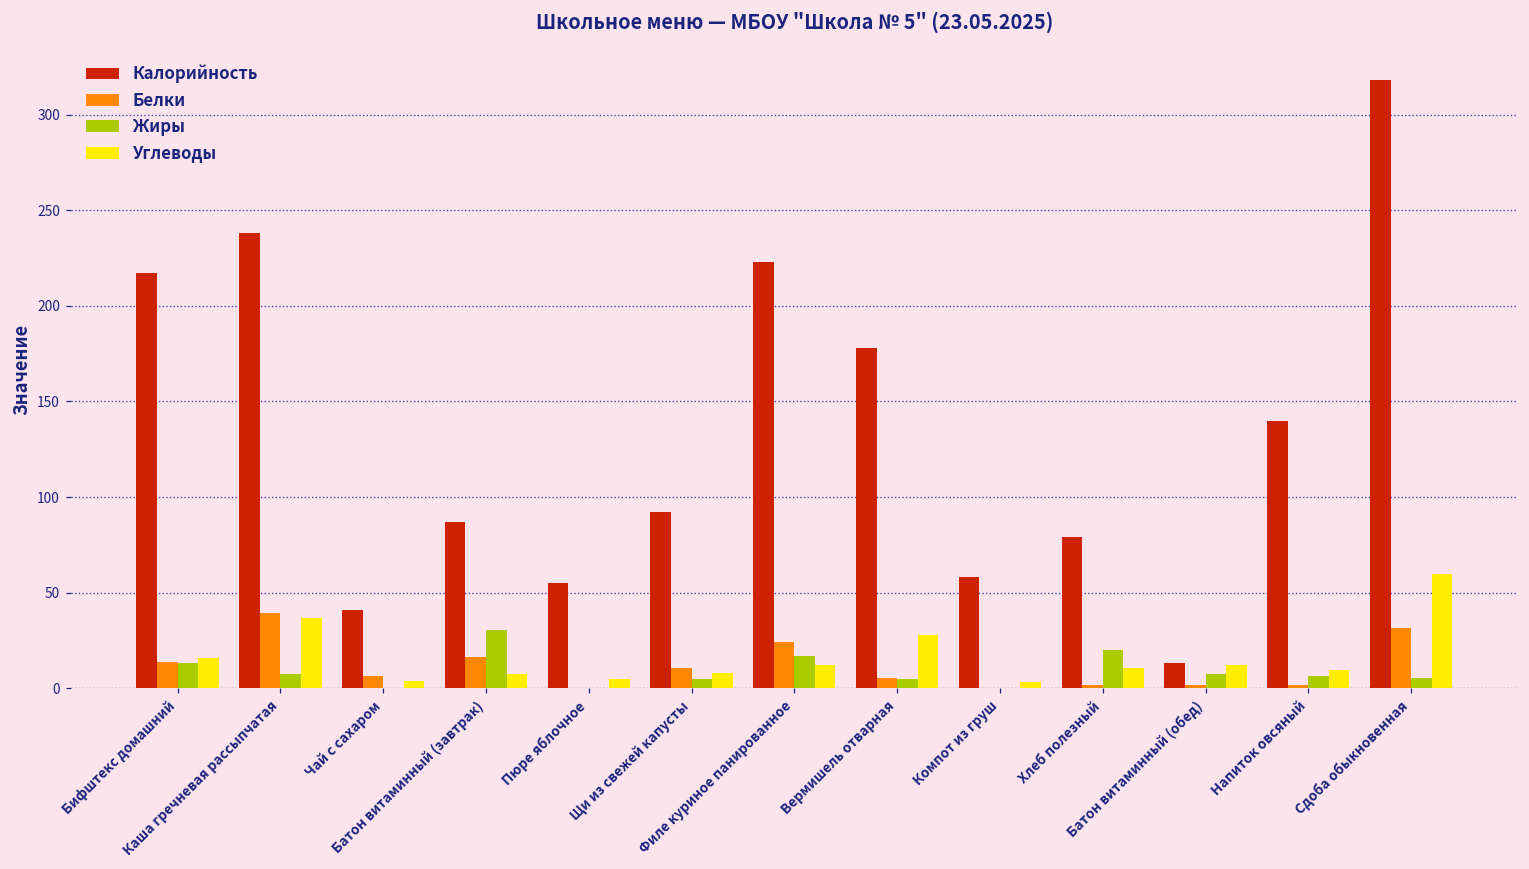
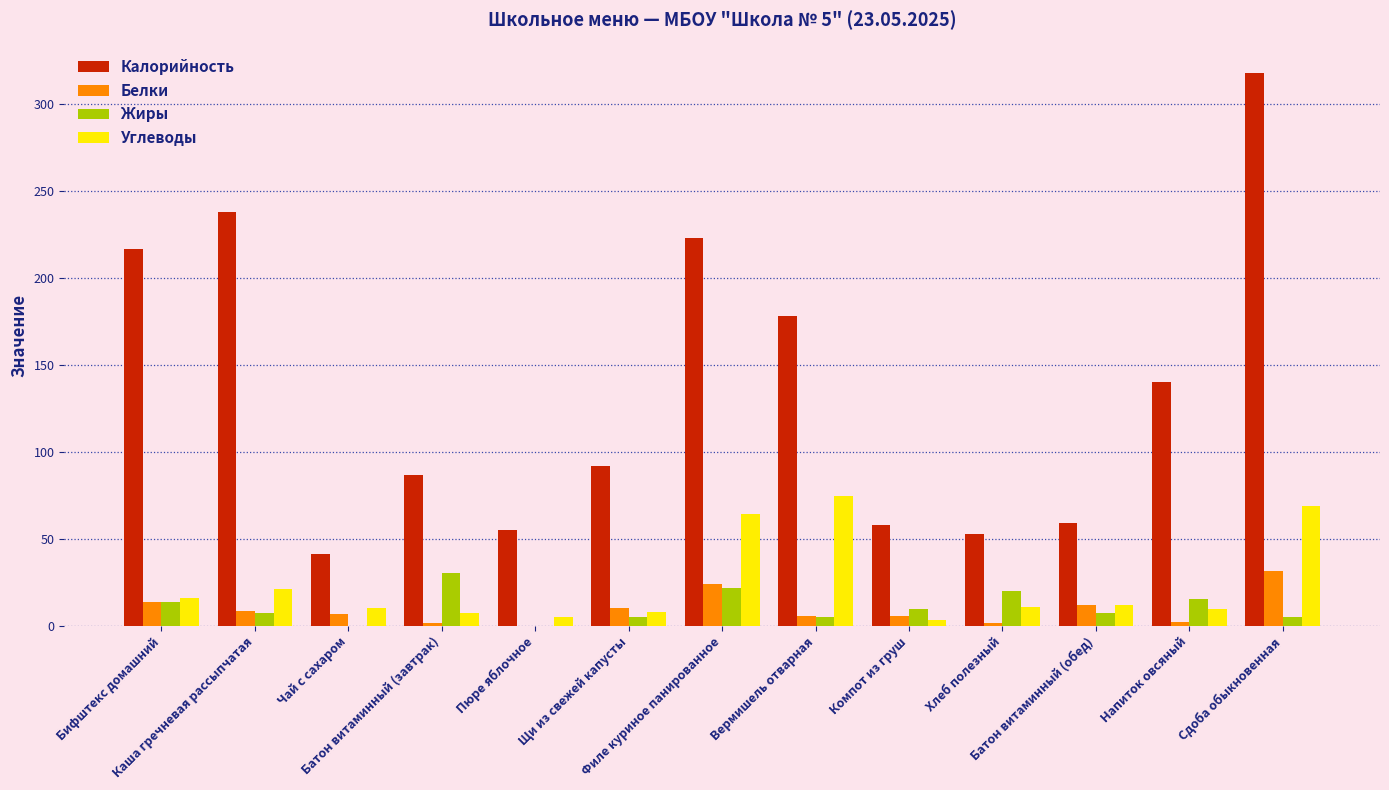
  {
    "Калорийность": {
      "Бифштекс домашний": 217,
      "Каша гречневая рассыпчатая": 238,
      "Чай с сахаром": 41,
      "Батон витаминный (завтрак)": 87,
      "Пюре яблочное": 55,
      "Щи из свежей капусты": 92,
      "Филе куриное панированное": 223,
      "Вермишель отварная": 178,
      "Компот из груш": 58,
-     "Хлеб полезный": 79,
-     "Батон витаминный (обед)": 13,
+     "Хлеб полезный": 53,
+     "Батон витаминный (обед)": 59,
      "Напиток овсяный": 140,
      "Сдоба обыкновенная": 318
    },
    "Белки": {
      "Бифштекс домашний": 14,
-     "Каша гречневая рассыпчатая": 40,
+     "Каша гречневая рассыпчатая": 9,
      "Чай с сахаром": 7,
-     "Батон витаминный (завтрак)": 16,
+     "Батон витаминный (завтрак)": 2,
      "Пюре яблочное": 0,
      "Щи из свежей капусты": 10,
      "Филе куриное панированное": 24,
      "Вермишель отварная": 5,
-     "Компот из груш": 0,
+     "Компот из груш": 6,
      "Хлеб полезный": 2,
-     "Батон витаминный (обед)": 2,
+     "Батон витаминный (обед)": 12,
      "Напиток овсяный": 2,
      "Сдоба обыкновенная": 32
    },
    "Жиры": {
      "Бифштекс домашний": 13,
      "Каша гречневая рассыпчатая": 7,
      "Батон витаминный (завтрак)": 30,
      "Пюре яблочное": 0,
      "Щи из свежей капусты": 5,
-     "Филе куриное панированное": 17,
+     "Филе куриное панированное": 22,
      "Вермишель отварная": 5,
-     "Компот из груш": 0,
+     "Компот из груш": 10,
      "Хлеб полезный": 20,
      "Батон витаминный (обед)": 8,
-     "Напиток овсяный": 6,
+     "Напиток овсяный": 15,
      "Сдоба обыкновенная": 5
    },
    "Углеводы": {
      "Бифштекс домашний": 16,
-     "Каша гречневая рассыпчатая": 37,
-     "Чай с сахаром": 4,
+     "Каша гречневая рассыпчатая": 21,
+     "Чай с сахаром": 10,
      "Батон витаминный (завтрак)": 7,
      "Пюре яблочное": 5,
      "Щи из свежей капусты": 8,
-     "Филе куриное панированное": 12,
-     "Вермишель отварная": 28,
+     "Филе куриное панированное": 64,
+     "Вермишель отварная": 74,
      "Компот из груш": 3,
      "Хлеб полезный": 11,
      "Батон витаминный (обед)": 12,
      "Напиток овсяный": 10,
-     "Сдоба обыкновенная": 60
+     "Сдоба обыкновенная": 69
    }
  }
